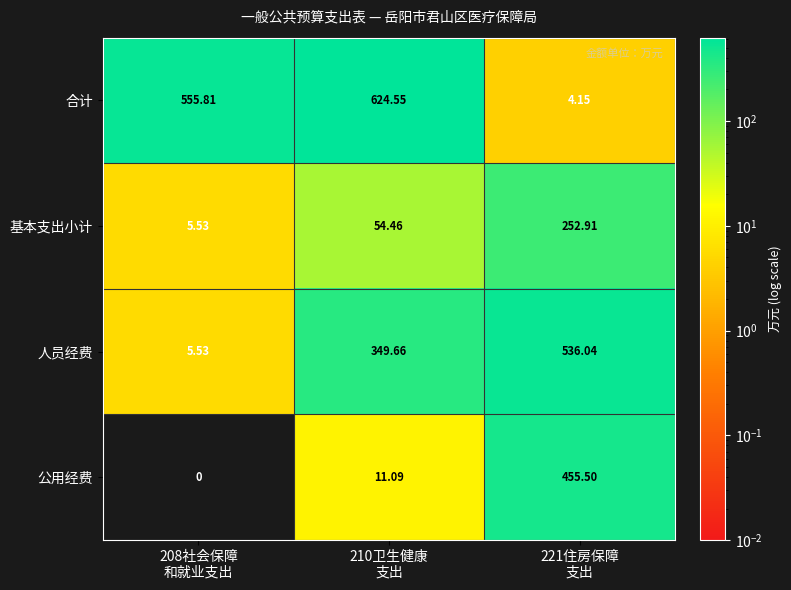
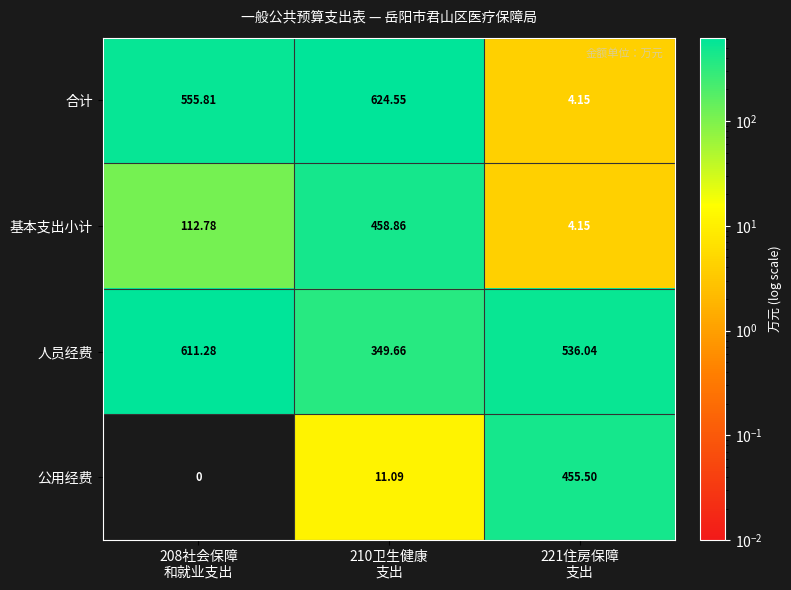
  {
    "合计": {
      "208社会保障 和就业支出": 555.81,
      "210卫生健康 支出": 624.55
    },
    "基本支出小计": {
-     "208社会保障 和就业支出": 5.53,
-     "210卫生健康 支出": 54.46,
-     "221住房保障 支出": 252.91
+     "208社会保障 和就业支出": 112.78,
+     "210卫生健康 支出": 458.86,
+     "221住房保障 支出": 4.15
    },
    "人员经费": {
-     "208社会保障 和就业支出": 5.53,
+     "208社会保障 和就业支出": 611.28,
      "210卫生健康 支出": 349.66,
      "221住房保障 支出": 536.04
    },
    "公用经费": {
      "208社会保障 和就业支出": 0,
      "210卫生健康 支出": 11.09,
      "221住房保障 支出": 455.50
    }
  }
